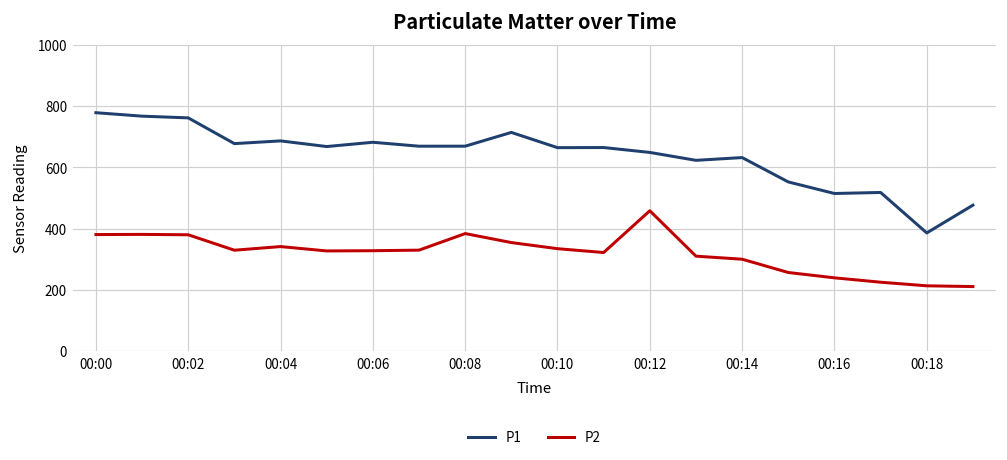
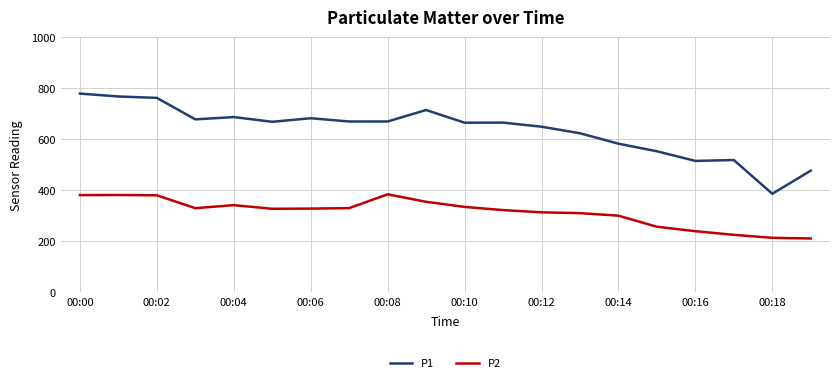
  {
    "P1": {
      "00:00": 780,
      "00:02": 760,
      "00:04": 690,
      "00:06": 680,
      "00:08": 670,
      "00:10": 660,
      "00:12": 650,
-     "00:14": 630,
+     "00:14": 580,
      "00:16": 510,
      "00:18": 390
    },
    "P2": {
      "00:00": 380,
      "00:02": 380,
      "00:04": 340,
      "00:06": 330,
      "00:08": 380,
      "00:10": 330,
-     "00:12": 460,
+     "00:12": 310,
      "00:14": 300,
      "00:16": 240,
      "00:18": 210
    }
  }
